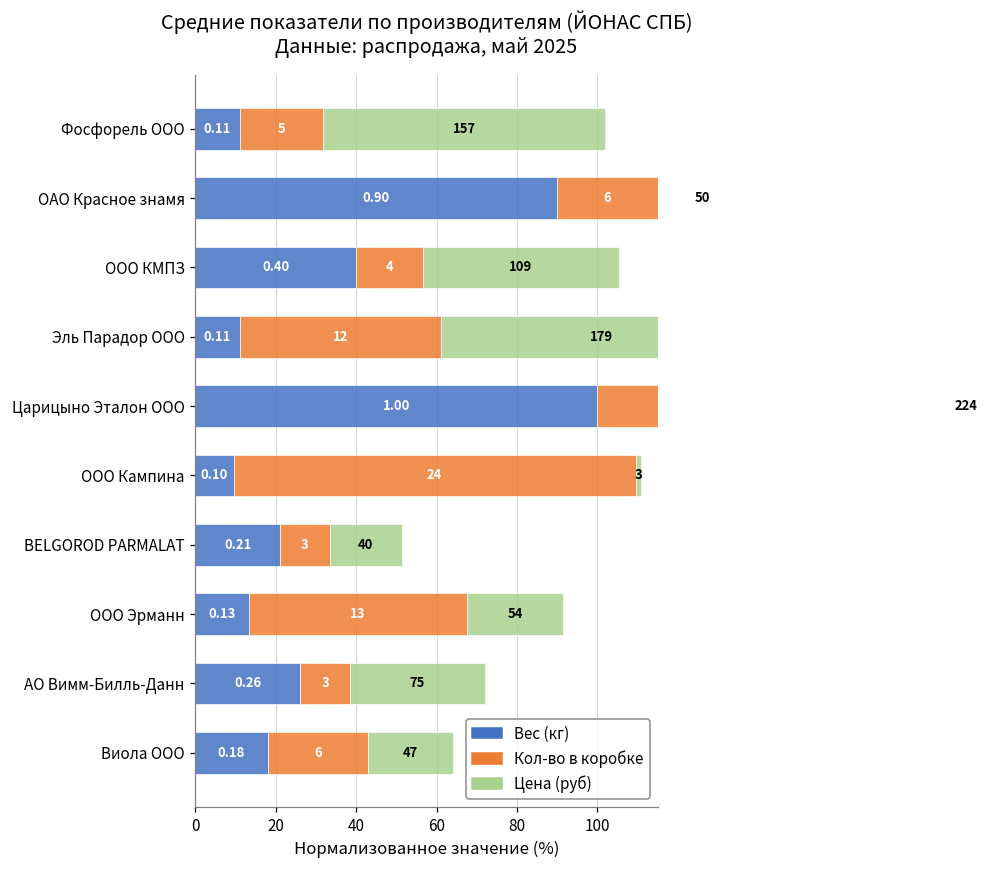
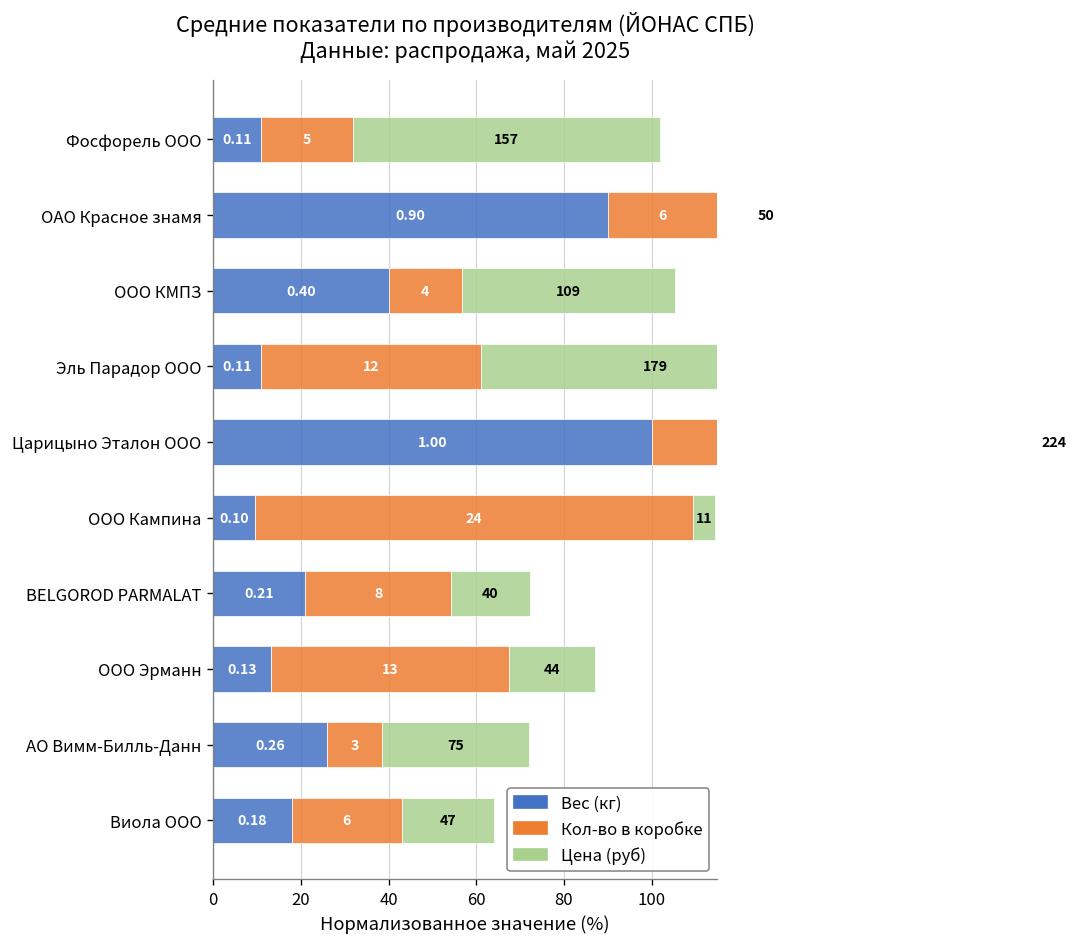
  {
    "Кол-во в коробке": {
-     "BELGOROD PARMALAT": 3
+     "BELGOROD PARMALAT": 8
    },
    "Цена (руб)": {
-     "ООО Кампина": 3,
-     "ООО Эрманн": 54
+     "ООО Кампина": 11,
+     "ООО Эрманн": 44
    }
  }
